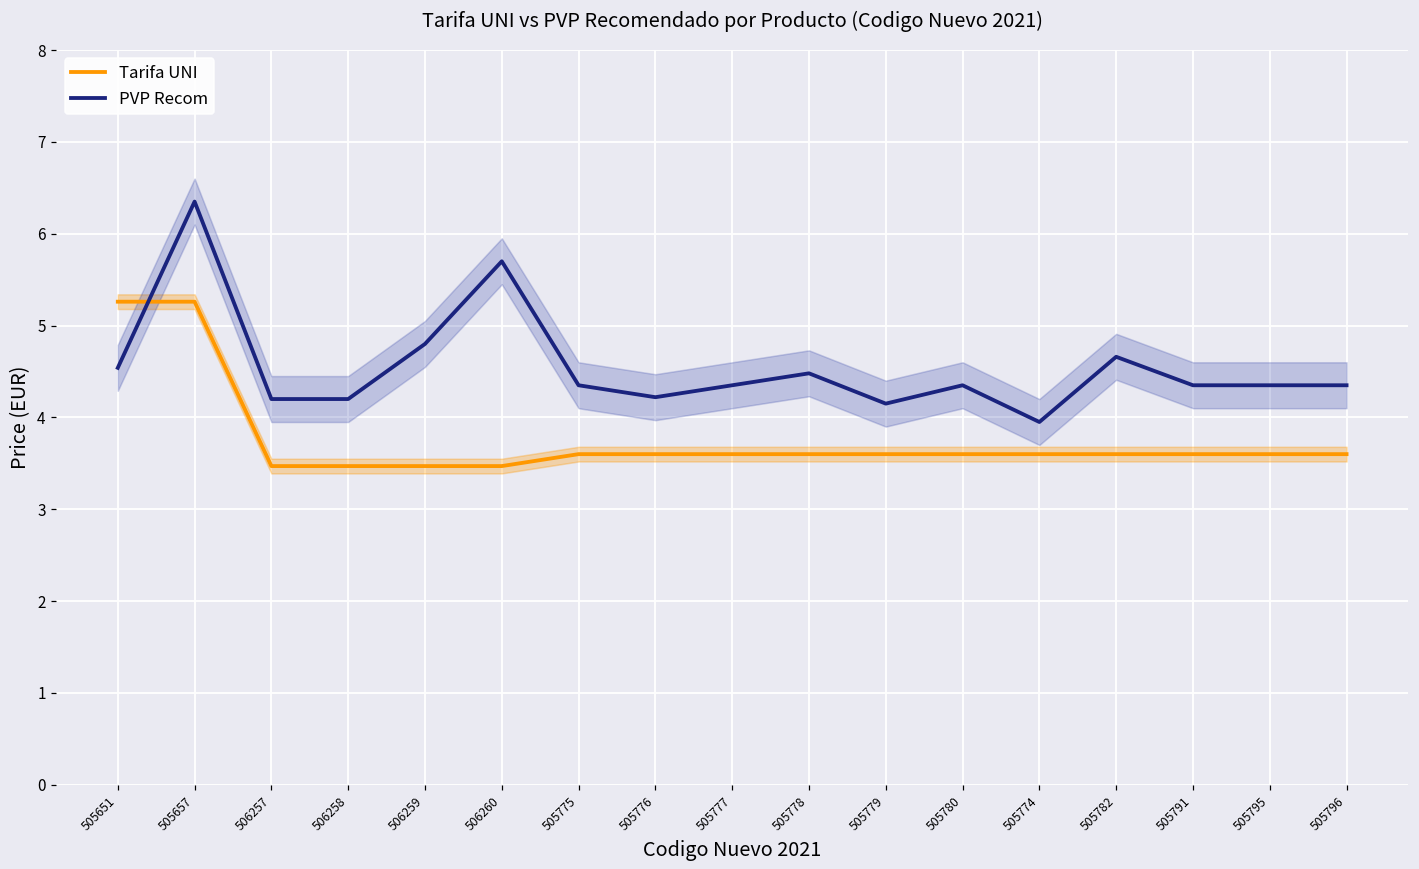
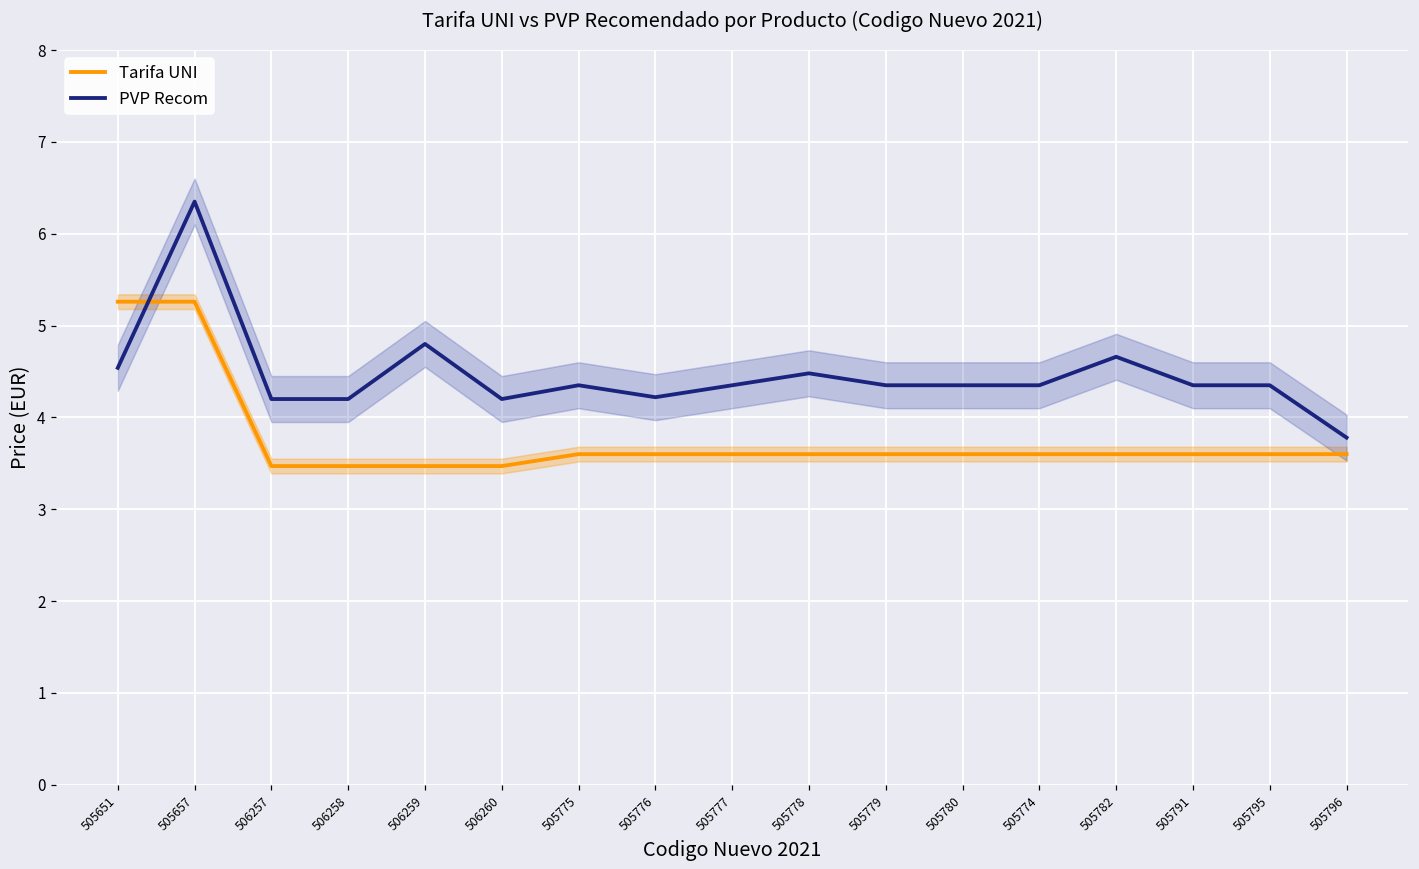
  {
    "PVP Recom": {
      "505651": 4.5,
      "505657": 6.4,
      "506257": 4.2,
      "506258": 4.2,
      "506259": 4.8,
-     "506260": 5.7,
+     "506260": 4.2,
      "505775": 4.4,
      "505776": 4.2,
      "505777": 4.4,
      "505778": 4.5,
-     "505779": 4.2,
+     "505779": 4.4,
      "505780": 4.4,
-     "505774": 4.0,
+     "505774": 4.4,
      "505782": 4.7,
      "505791": 4.4,
      "505795": 4.4,
-     "505796": 4.4
+     "505796": 3.8
    }
  }
